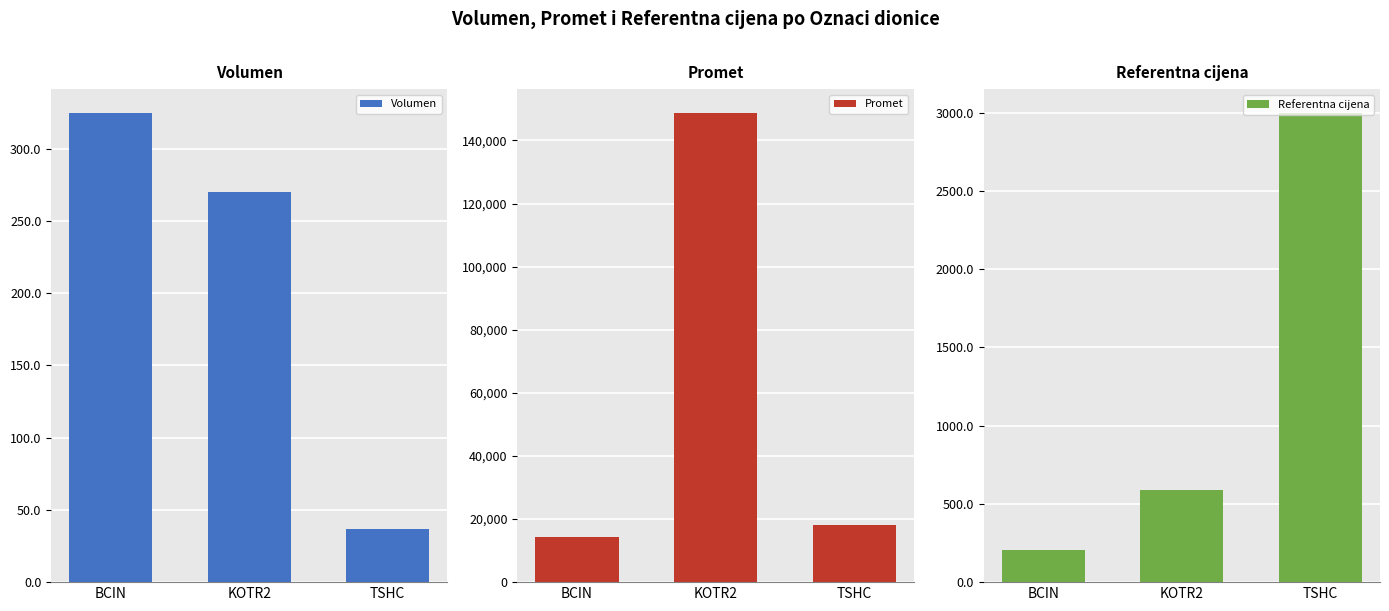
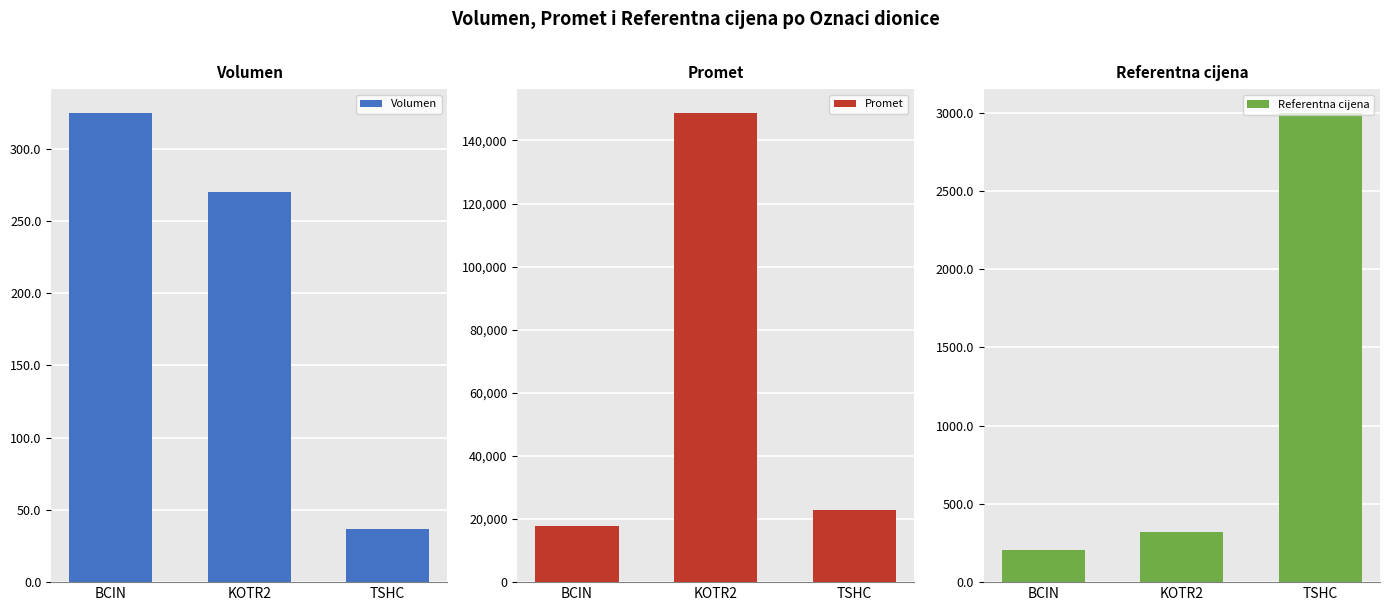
  {
    "Volumen": {
      "BCIN": "325",
      "KOTR2": "270",
      "TSHC": "37"
    },
    "Promet": {
-     "BCIN": "14,000",
+     "BCIN": "18,000",
      "KOTR2": "149,000",
-     "TSHC": "18,000"
+     "TSHC": "23,000"
    },
    "Referentna cijena": {
      "BCIN": "210",
-     "KOTR2": "590"
+     "KOTR2": "320"
    }
  }
